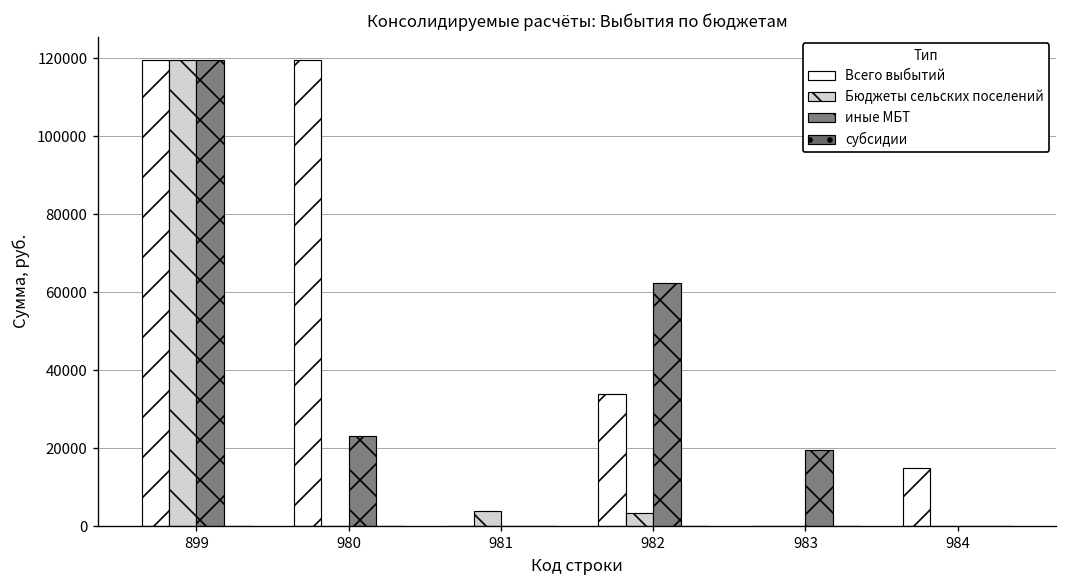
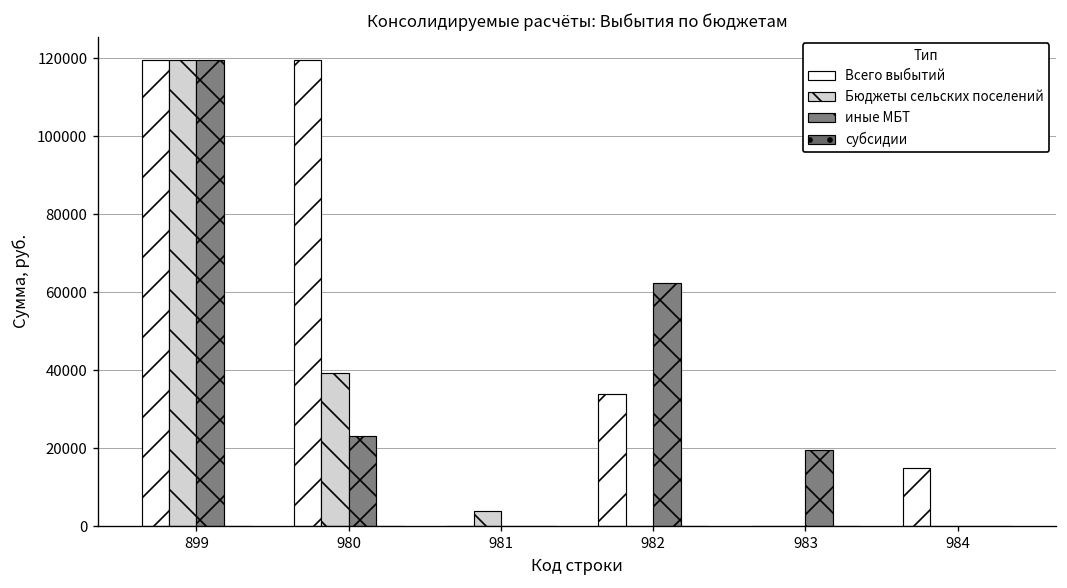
  {
    "Всего выбытий": {
      "899": 120000,
      "980": 120000,
      "981": 0,
      "982": 34000,
      "983": 0,
      "984": 15000
    },
    "Бюджеты сельских поселений": {
      "899": 120000,
-     "980": 0,
+     "980": 39000,
      "981": 4000,
-     "982": 3000,
+     "982": 0,
      "983": 0,
      "984": 0
    }
  }
